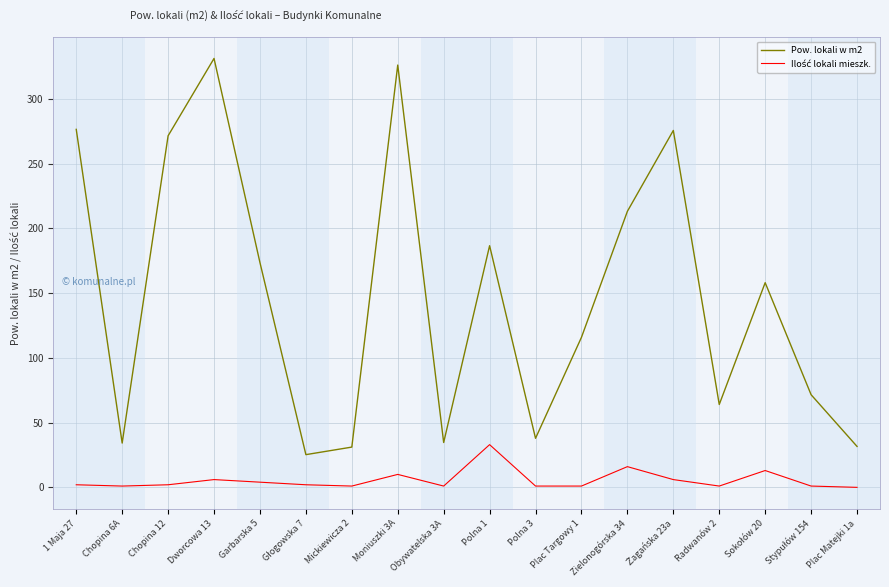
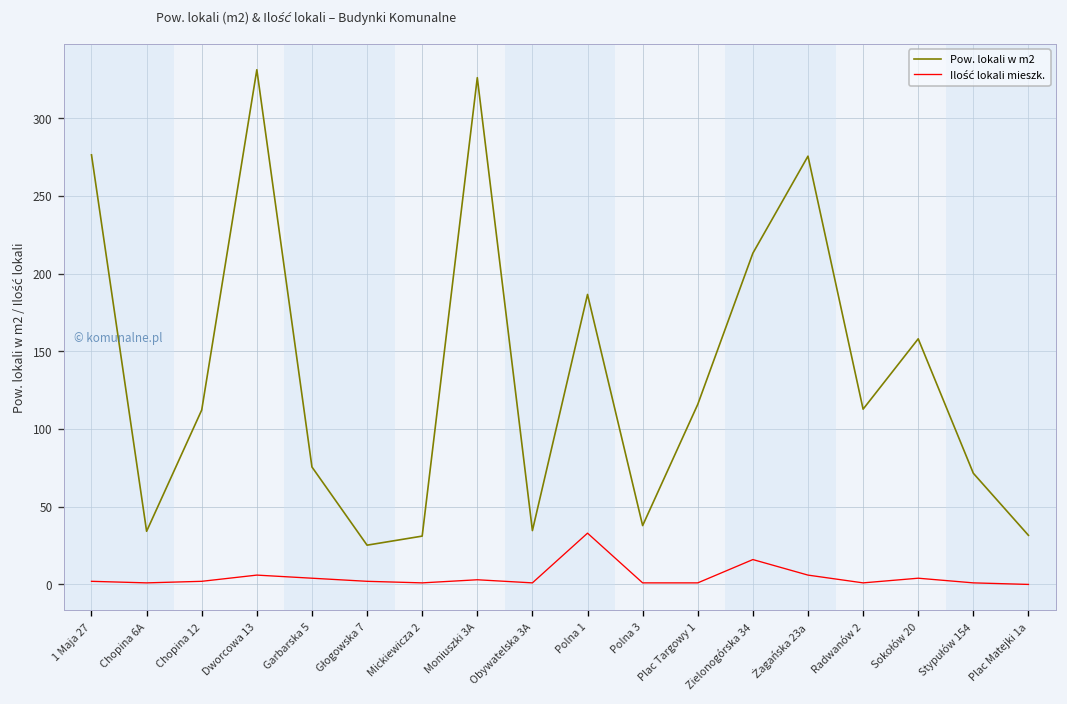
  {
    "Pow. lokali w m2": {
      "1 Maja 27": 277,
      "Chopina 6A": 34,
-     "Chopina 12": 272,
+     "Chopina 12": 112,
      "Dworcowa 13": 331,
-     "Garbarska 5": 174,
+     "Garbarska 5": 76,
      "Głogowska 7": 25,
      "Mickiewicza 2": 31,
      "Moniuszki 3A": 326,
      "Obywatelska 3A": 35,
      "Polna 1": 187,
      "Polna 3": 38,
      "Plac Targowy 1": 116,
      "Zielonogórska 34": 213,
      "Żagańska 23a": 276,
-     "Radwanów 2": 64,
+     "Radwanów 2": 113,
      "Sokołów 20": 158,
      "Stypułów 154": 72,
      "Plac Matejki 1a": 32
    },
    "Ilość lokali mieszk.": {
      "1 Maja 27": 2,
      "Chopina 6A": 1,
      "Chopina 12": 2,
      "Dworcowa 13": 6,
      "Garbarska 5": 4,
      "Głogowska 7": 2,
      "Mickiewicza 2": 1,
-     "Moniuszki 3A": 10,
+     "Moniuszki 3A": 3,
      "Obywatelska 3A": 1,
      "Polna 1": 33,
      "Polna 3": 1,
      "Plac Targowy 1": 1,
      "Zielonogórska 34": 16,
      "Żagańska 23a": 6,
      "Radwanów 2": 1,
-     "Sokołów 20": 13,
+     "Sokołów 20": 4,
      "Stypułów 154": 1,
      "Plac Matejki 1a": 0
    }
  }
